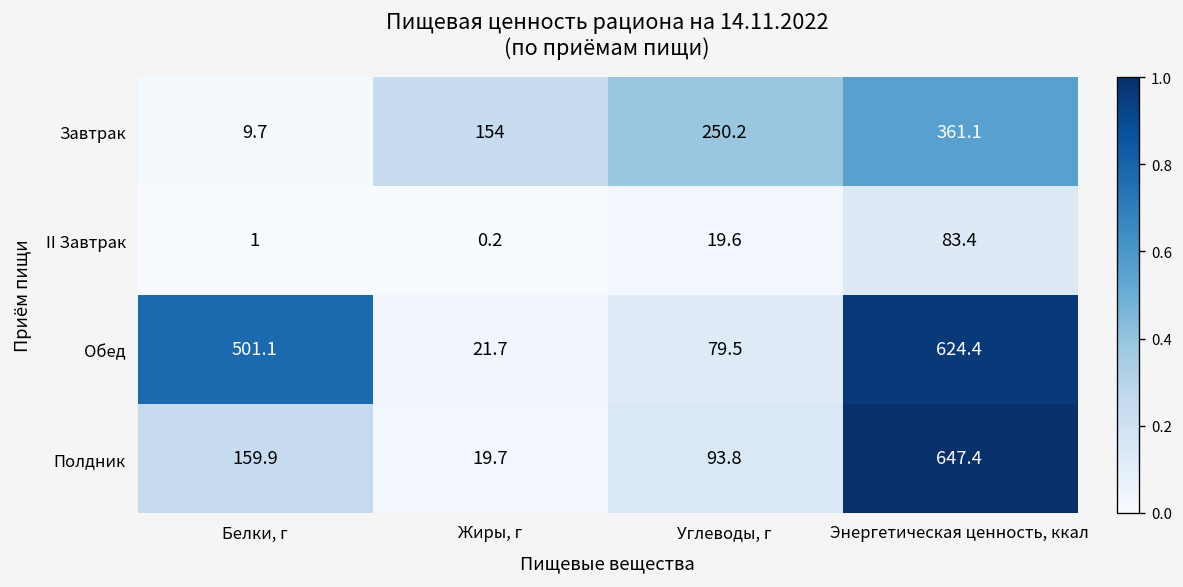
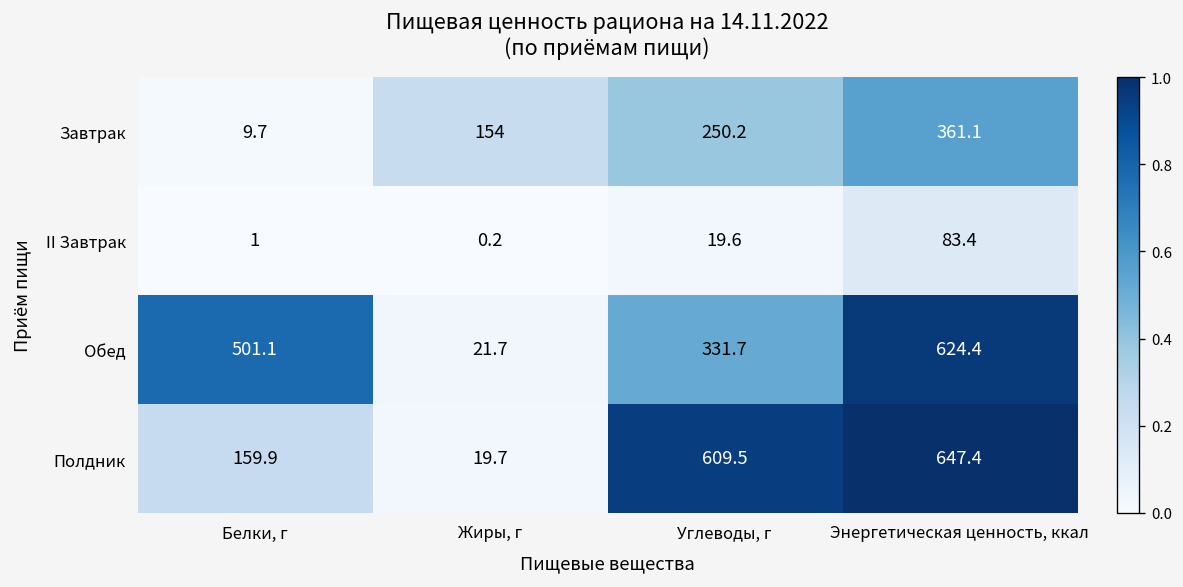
  {
    "Завтрак": {
      "Белки, г": 9.7,
      "Жиры, г": 154,
      "Углеводы, г": 250.2,
      "Энергетическая ценность, ккал": 361.1
    },
    "II Завтрак": {
      "Белки, г": 1,
      "Жиры, г": 0.2,
      "Углеводы, г": 19.6,
      "Энергетическая ценность, ккал": 83.4
    },
    "Обед": {
      "Белки, г": 501.1,
      "Жиры, г": 21.7,
-     "Углеводы, г": 79.5,
+     "Углеводы, г": 331.7,
      "Энергетическая ценность, ккал": 624.4
    },
    "Полдник": {
      "Белки, г": 159.9,
      "Жиры, г": 19.7,
-     "Углеводы, г": 93.8,
+     "Углеводы, г": 609.5,
      "Энергетическая ценность, ккал": 647.4
    }
  }
